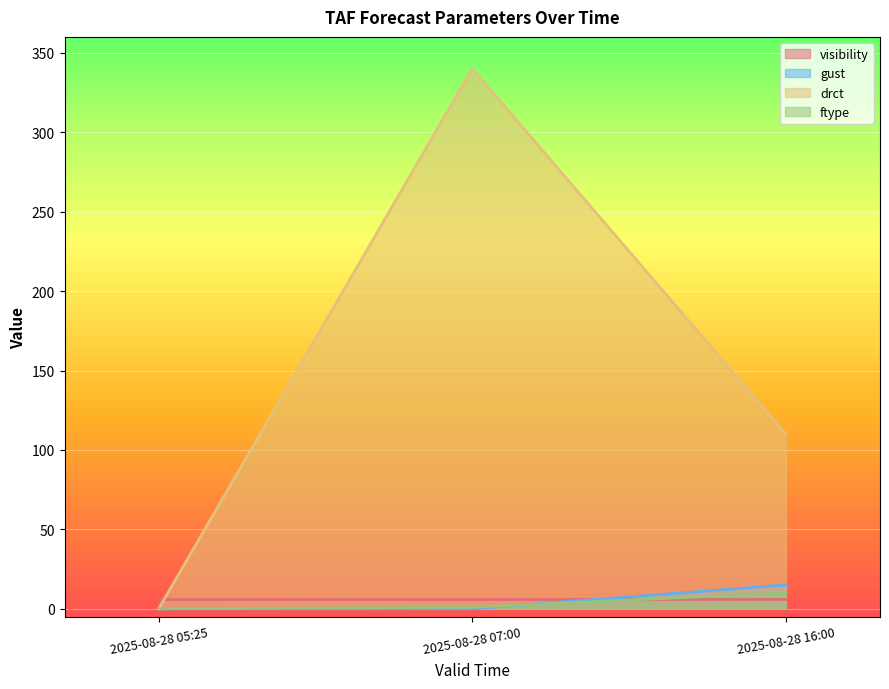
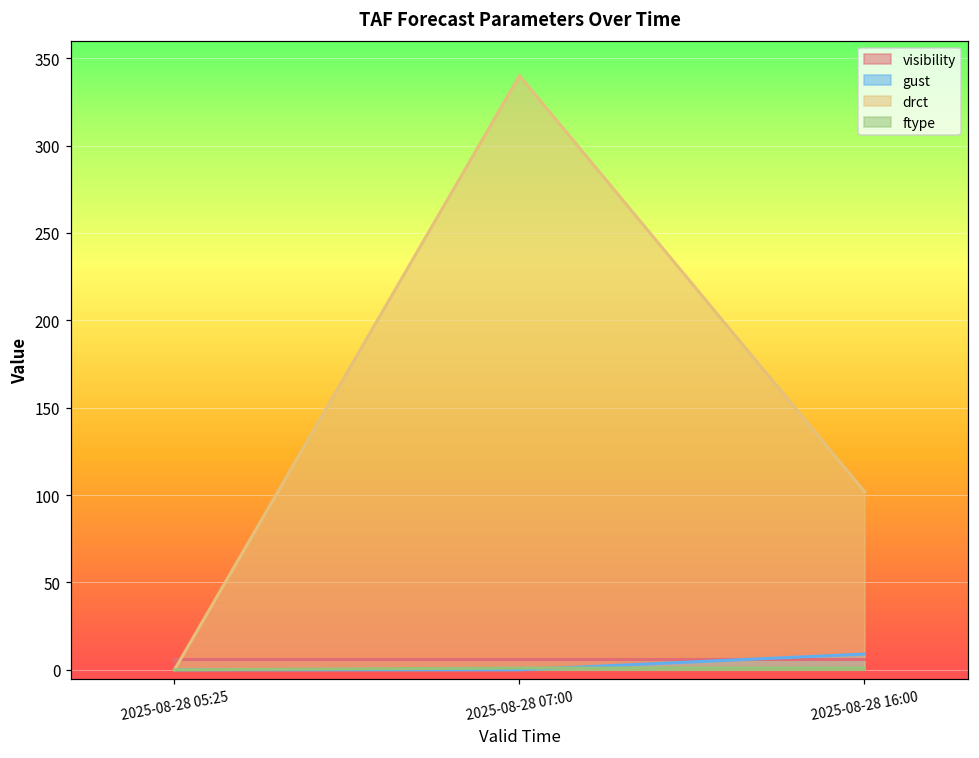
  {
    "visibility": {
      "2025-08-28 05:25": 6,
      "2025-08-28 07:00": 6,
      "2025-08-28 16:00": 6
    },
    "gust": {
-     "2025-08-28 16:00": 15
+     "2025-08-28 16:00": 9
    },
    "drct": {
      "2025-08-28 07:00": 340,
-     "2025-08-28 16:00": 110
+     "2025-08-28 16:00": 102
    },
    "ftype": {
-     "2025-08-28 16:00": 10
+     "2025-08-28 16:00": 1
    }
  }
